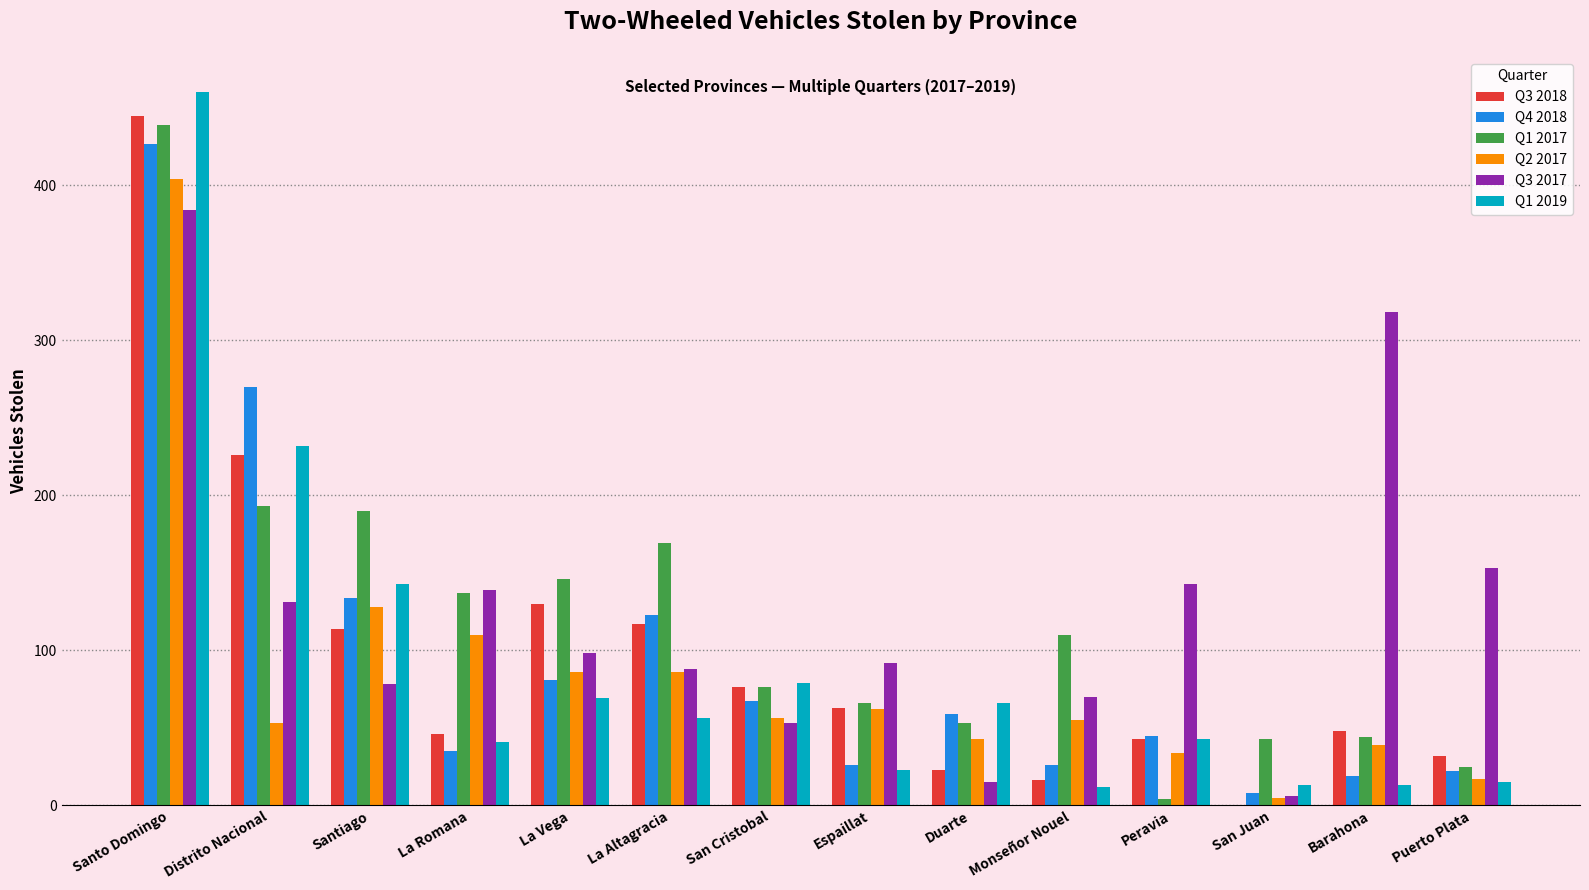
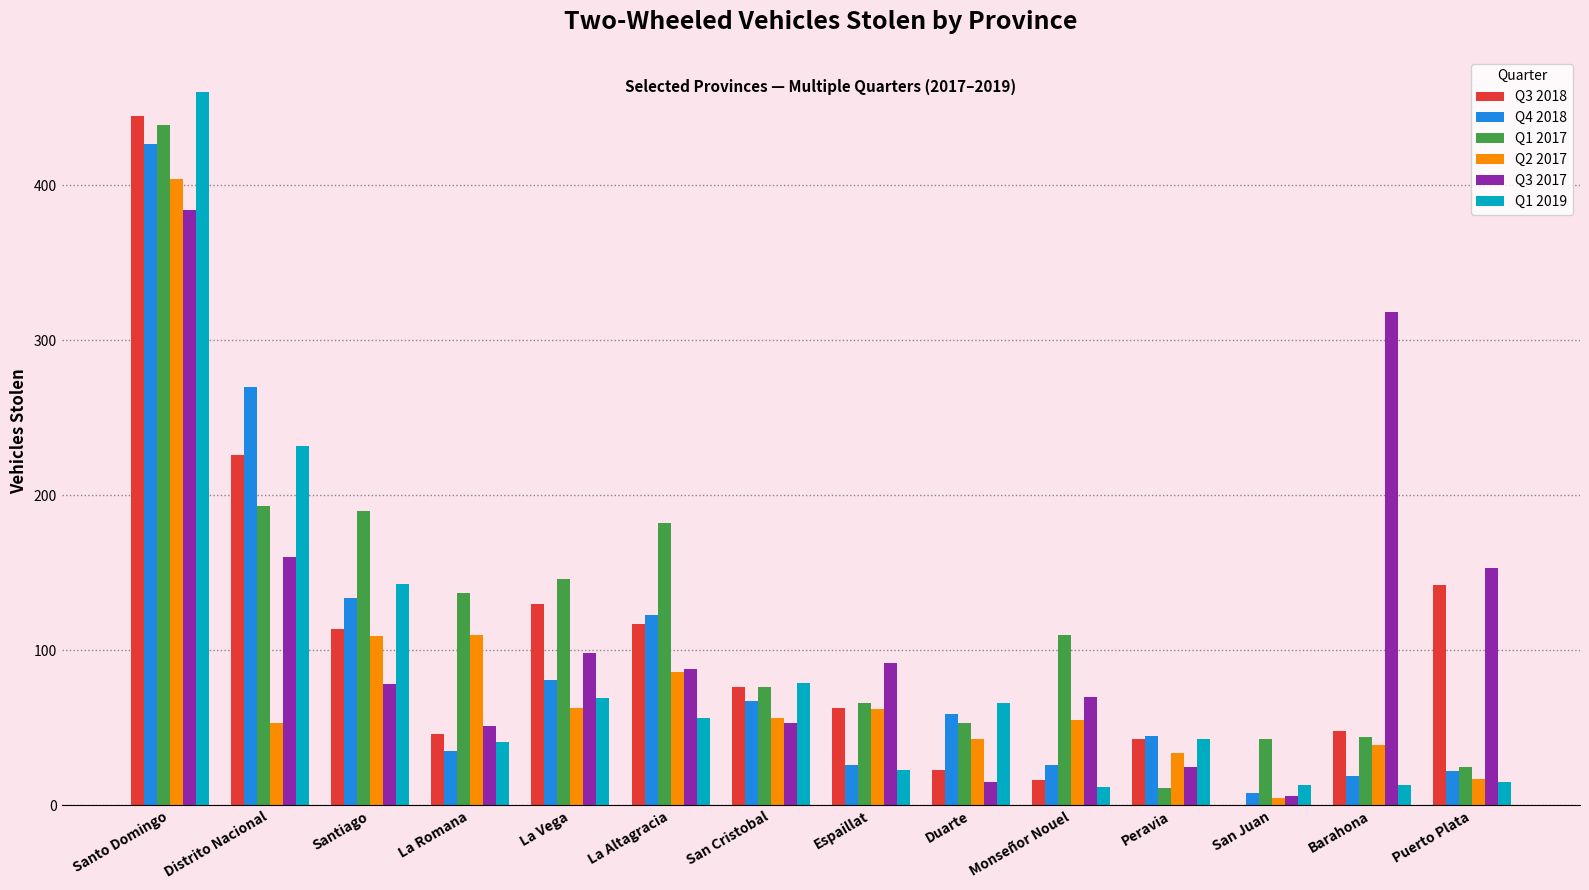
  {
    "Q3 2018": {
      "Santo Domingo": 445,
      "Distrito Nacional": 226,
      "Santiago": 114,
      "La Romana": 46,
      "La Vega": 130,
      "La Altagracia": 117,
      "San Cristobal": 76,
      "Espaillat": 63,
      "Duarte": 23,
      "Monseñor Nouel": 16,
      "Peravia": 43,
      "San Juan": 0,
      "Barahona": 48,
-     "Puerto Plata": 32
+     "Puerto Plata": 142
    },
    "Q1 2017": {
      "Santo Domingo": 439,
      "Distrito Nacional": 193,
      "Santiago": 190,
      "La Romana": 137,
      "La Vega": 146,
-     "La Altagracia": 169,
+     "La Altagracia": 182,
      "San Cristobal": 76,
      "Espaillat": 66,
      "Duarte": 53,
      "Monseñor Nouel": 110,
-     "Peravia": 4,
+     "Peravia": 11,
      "San Juan": 43,
      "Barahona": 44,
      "Puerto Plata": 25
    },
    "Q2 2017": {
      "Santo Domingo": 404,
      "Distrito Nacional": 53,
-     "Santiago": 128,
+     "Santiago": 109,
      "La Romana": 110,
-     "La Vega": 86,
+     "La Vega": 63,
      "La Altagracia": 86,
      "San Cristobal": 56,
      "Espaillat": 62,
      "Duarte": 43,
      "Monseñor Nouel": 55,
      "Peravia": 34,
      "San Juan": 5,
      "Barahona": 39,
      "Puerto Plata": 17
    },
    "Q3 2017": {
      "Santo Domingo": 384,
-     "Distrito Nacional": 131,
+     "Distrito Nacional": 160,
      "Santiago": 78,
-     "La Romana": 139,
+     "La Romana": 51,
      "La Vega": 98,
      "La Altagracia": 88,
      "San Cristobal": 53,
      "Espaillat": 92,
      "Duarte": 15,
      "Monseñor Nouel": 70,
-     "Peravia": 143,
+     "Peravia": 25,
      "San Juan": 6,
      "Barahona": 318,
      "Puerto Plata": 153
    }
  }
